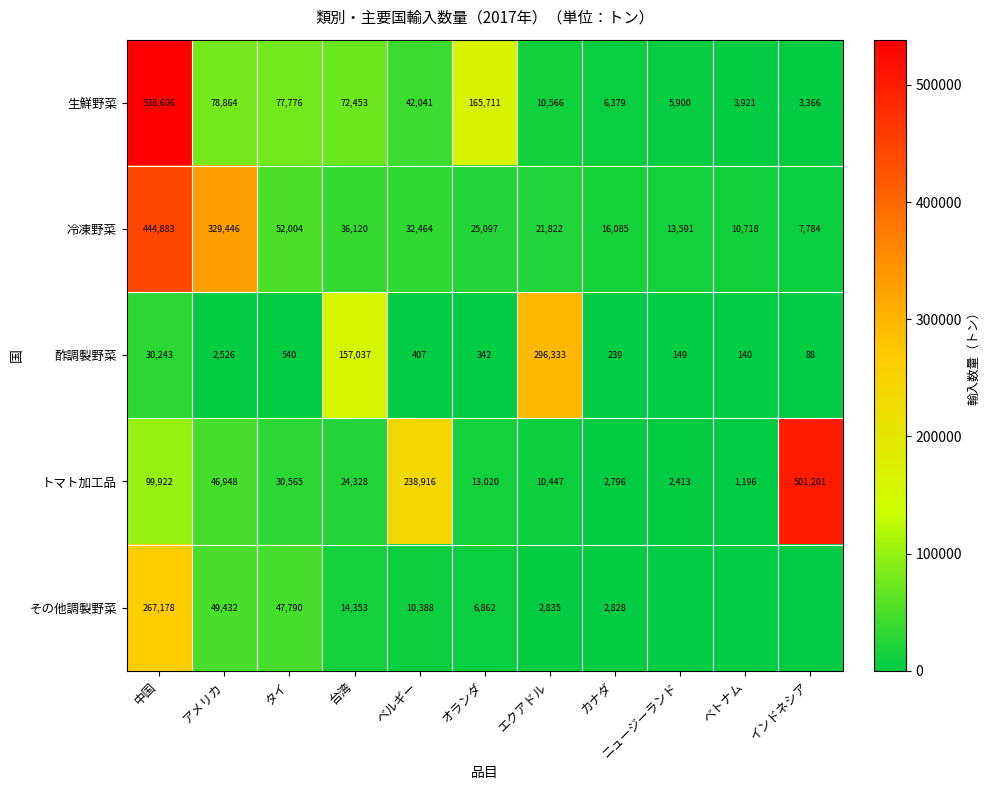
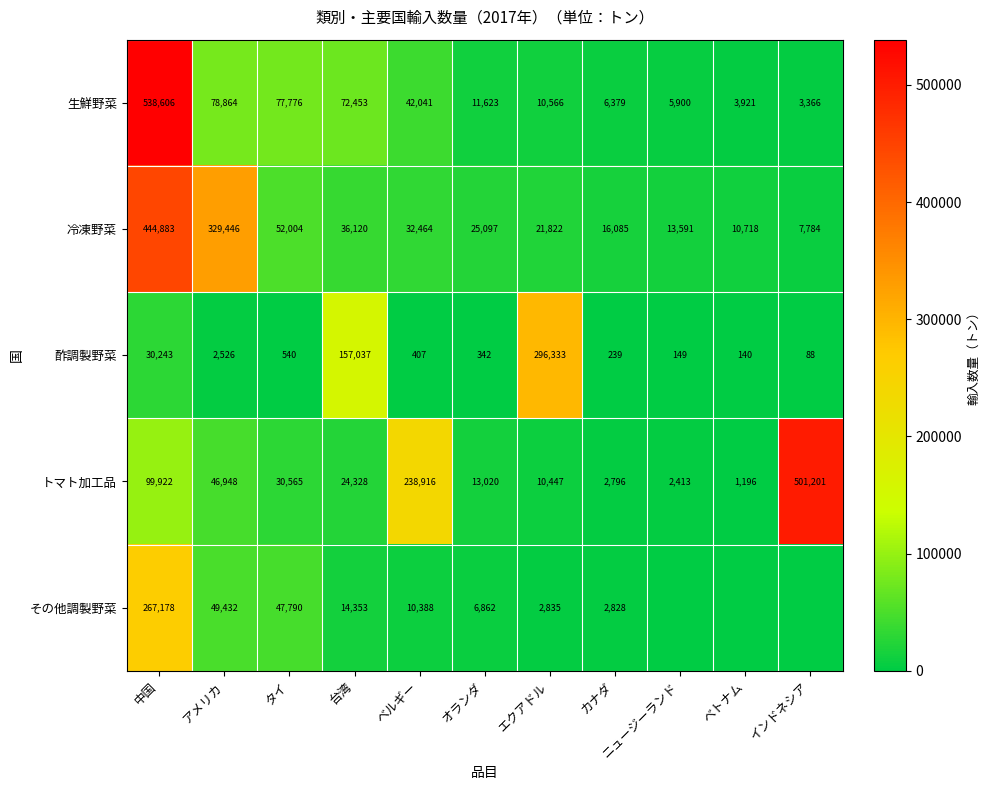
  {
    "生鮮野菜": {
      "中国": "538,606",
      "アメリカ": "78,864",
      "タイ": "77,776",
      "台湾": "72,453",
      "ベルギー": "42,041",
-     "オランダ": "165,711",
+     "オランダ": "11,623",
      "エクアドル": "10,566",
      "カナダ": "6,379",
      "ニュージーランド": "5,900",
      "ベトナム": "3,921",
      "インドネシア": "3,366"
    },
    "冷凍野菜": {
      "中国": "444,883",
      "アメリカ": "329,446",
      "タイ": "52,004",
      "台湾": "36,120",
      "ベルギー": "32,464",
      "オランダ": "25,097",
      "エクアドル": "21,822",
      "カナダ": "16,085",
      "ニュージーランド": "13,591",
      "ベトナム": "10,718",
      "インドネシア": "7,784"
    },
    "酢調製野菜": {
      "中国": "30,243",
      "アメリカ": "2,526",
      "タイ": "540",
      "台湾": "157,037",
      "ベルギー": "407",
      "オランダ": "342",
      "エクアドル": "296,333",
      "カナダ": "239",
      "ニュージーランド": "149",
      "ベトナム": "140",
      "インドネシア": "88"
    },
    "トマト加工品": {
      "中国": "99,922",
      "アメリカ": "46,948",
      "タイ": "30,565",
      "台湾": "24,328",
      "ベルギー": "238,916",
      "オランダ": "13,020",
      "エクアドル": "10,447",
      "カナダ": "2,796",
      "ニュージーランド": "2,413",
      "ベトナム": "1,196",
      "インドネシア": "501,201"
    },
    "その他調製野菜": {
      "中国": "267,178",
      "アメリカ": "49,432",
      "タイ": "47,790",
      "台湾": "14,353",
      "ベルギー": "10,388",
      "オランダ": "6,862",
      "エクアドル": "2,835",
      "カナダ": "2,828"
    }
  }
